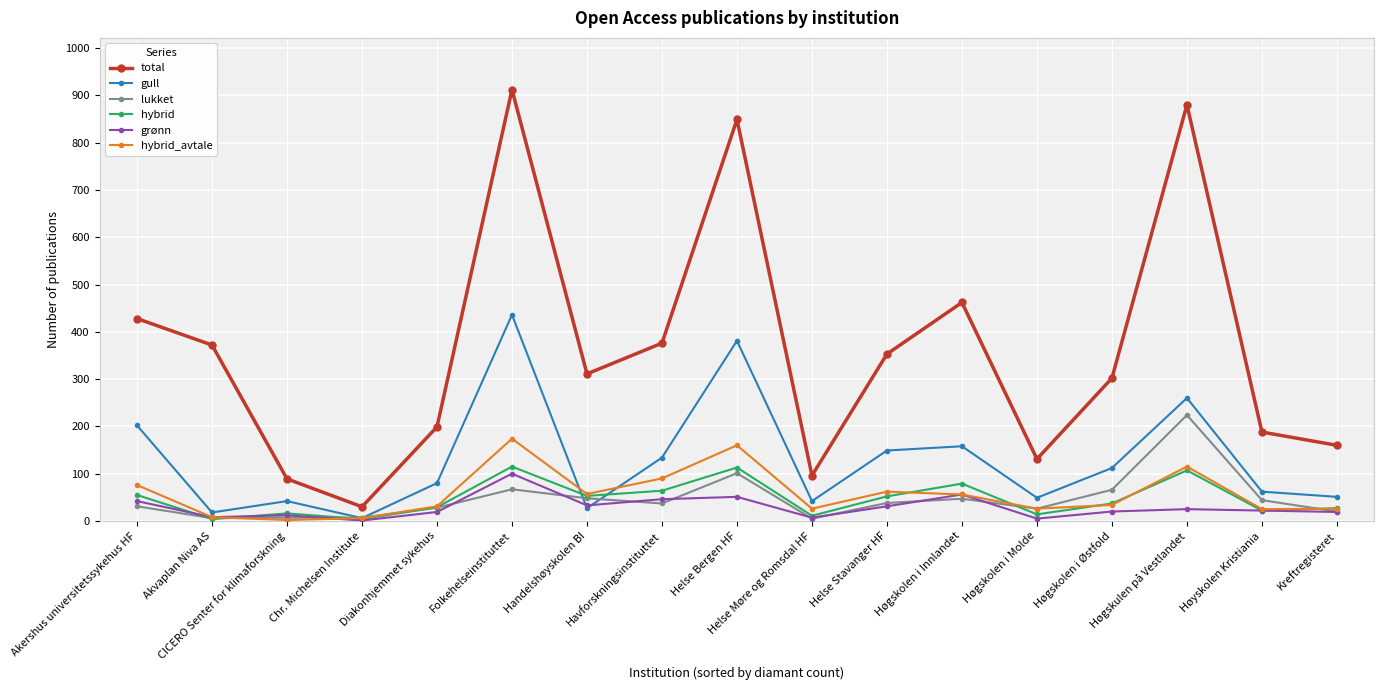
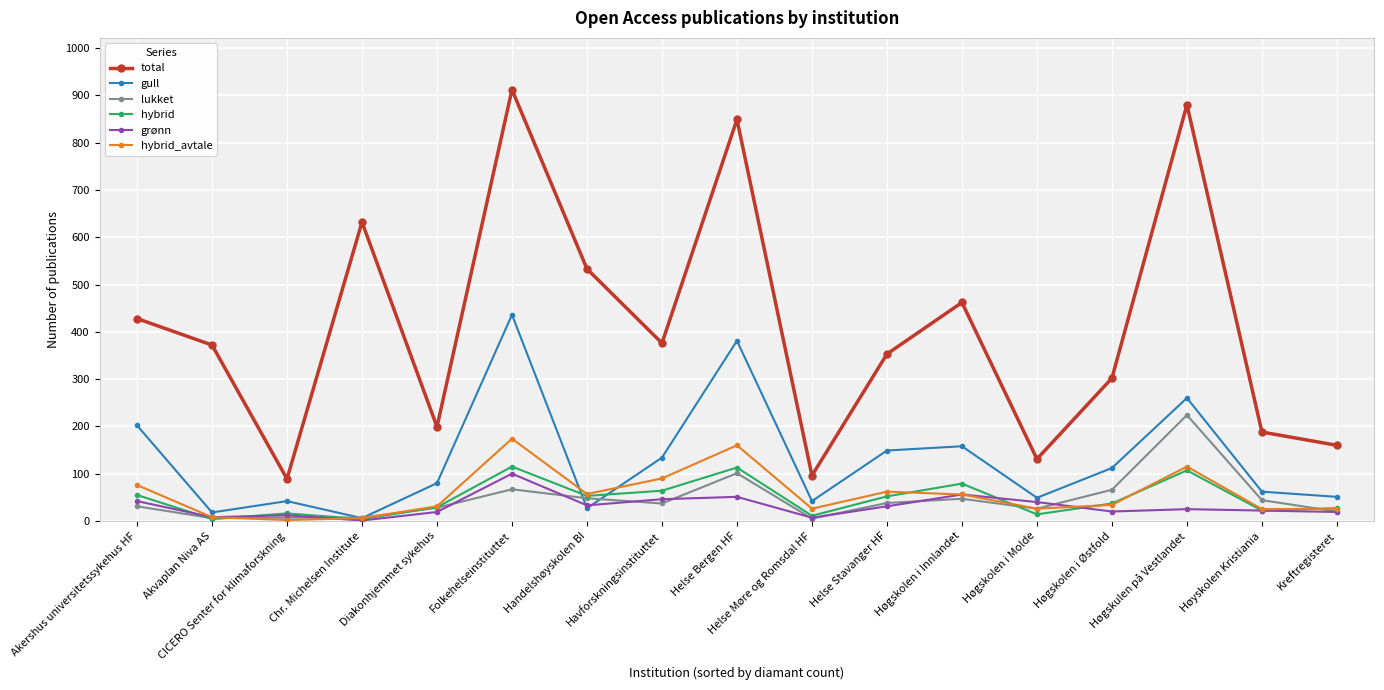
  {
    "total": {
      "Akershus universitetssykehus HF": 430,
      "Akvaplan Niva AS": 370,
      "CICERO Senter for klimaforskning": 90,
-     "Chr. Michelsen Institute": 30,
+     "Chr. Michelsen Institute": 630,
      "Diakonhjemmet sykehus": 200,
      "Folkehelseinstituttet": 910,
-     "Handelshøyskolen BI": 310,
+     "Handelshøyskolen BI": 530,
      "Havforskningsinstituttet": 380,
      "Helse Bergen HF": 850,
      "Helse Møre og Romsdal HF": 100,
      "Helse Stavanger HF": 350,
      "Høgskolen i Innlandet": 460,
      "Høgskolen i Molde": 130,
      "Høgskolen i Østfold": 300,
      "Høgskulen på Vestlandet": 880,
      "Høyskolen Kristiania": 190,
      "Kreftregisteret": 160
    },
    "gull": {
      "Akershus universitetssykehus HF": 200,
      "Akvaplan Niva AS": 20,
      "CICERO Senter for klimaforskning": 40,
      "Diakonhjemmet sykehus": 80,
      "Folkehelseinstituttet": 440,
      "Handelshøyskolen BI": 30,
      "Havforskningsinstituttet": 130,
      "Helse Bergen HF": 380,
      "Helse Møre og Romsdal HF": 40,
      "Helse Stavanger HF": 150,
      "Høgskolen i Innlandet": 160,
      "Høgskolen i Molde": 50,
      "Høgskolen i Østfold": 110,
      "Høgskulen på Vestlandet": 260,
      "Høyskolen Kristiania": 60,
      "Kreftregisteret": 50
    },
    "lukket": {
      "Akershus universitetssykehus HF": 30,
      "Folkehelseinstituttet": 70,
      "Havforskningsinstituttet": 40,
      "Helse Bergen HF": 100,
      "Helse Stavanger HF": 40,
      "Høgskolen i Innlandet": 50,
      "Høgskolen i Østfold": 70,
      "Høgskulen på Vestlandet": 220,
      "Høyskolen Kristiania": 40
    },
    "hybrid": {
      "Akershus universitetssykehus HF": 60,
      "Folkehelseinstituttet": 120,
      "Havforskningsinstituttet": 60,
      "Helse Bergen HF": 110,
      "Helse Stavanger HF": 50,
      "Høgskolen i Innlandet": 80,
      "Høgskolen i Molde": 10,
      "Høgskulen på Vestlandet": 110
    },
    "grønn": {
      "Akershus universitetssykehus HF": 40,
      "Diakonhjemmet sykehus": 20,
      "Folkehelseinstituttet": 100,
      "Handelshøyskolen BI": 30,
      "Havforskningsinstituttet": 50,
      "Helse Bergen HF": 50,
      "Helse Stavanger HF": 30,
-     "Høgskolen i Molde": 10,
+     "Høgskolen i Molde": 40,
      "Høgskolen i Østfold": 20,
      "Høgskulen på Vestlandet": 30
    },
    "hybrid_avtale": {
      "Akershus universitetssykehus HF": 80,
      "Folkehelseinstituttet": 170,
      "Havforskningsinstituttet": 90,
      "Helse Bergen HF": 160,
      "Helse Møre og Romsdal HF": 30,
      "Helse Stavanger HF": 60,
      "Høgskulen på Vestlandet": 120
    }
  }
